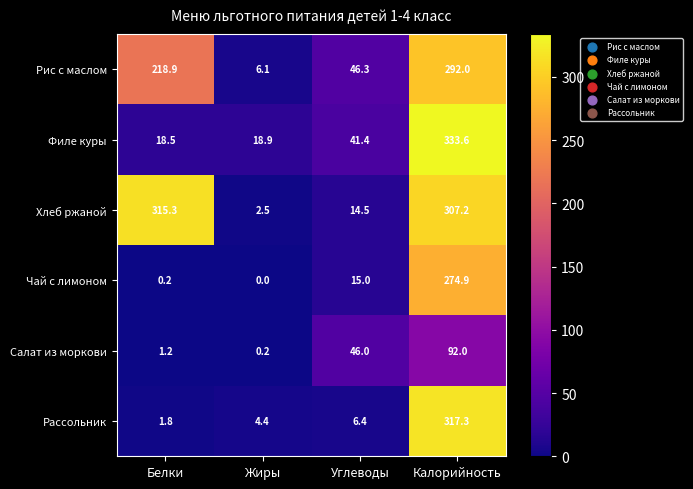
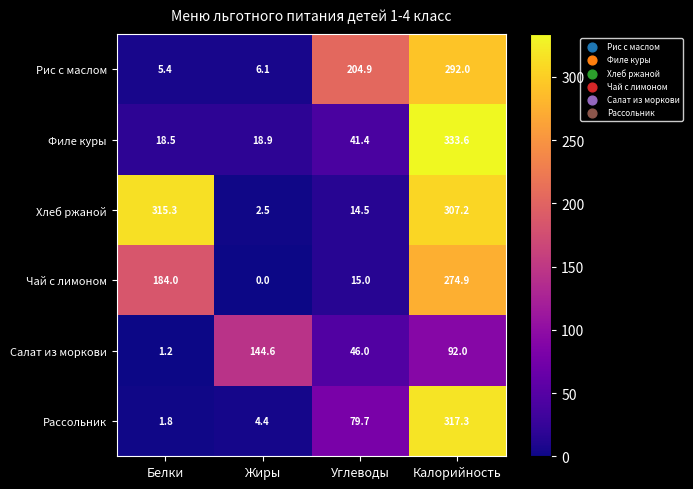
  {
    "Рис с маслом": {
-     "Белки": 218.9,
+     "Белки": 5.4,
      "Жиры": 6.1,
-     "Углеводы": 46.3,
+     "Углеводы": 204.9,
      "Калорийность": 292.0
    },
    "Филе куры": {
      "Белки": 18.5,
      "Жиры": 18.9,
      "Углеводы": 41.4,
      "Калорийность": 333.6
    },
    "Хлеб ржаной": {
      "Белки": 315.3,
      "Жиры": 2.5,
      "Углеводы": 14.5,
      "Калорийность": 307.2
    },
    "Чай с лимоном": {
-     "Белки": 0.2,
+     "Белки": 184.0,
      "Жиры": 0.0,
      "Углеводы": 15.0,
      "Калорийность": 274.9
    },
    "Салат из моркови": {
      "Белки": 1.2,
-     "Жиры": 0.2,
+     "Жиры": 144.6,
      "Углеводы": 46.0,
      "Калорийность": 92.0
    },
    "Рассольник": {
      "Белки": 1.8,
      "Жиры": 4.4,
-     "Углеводы": 6.4,
+     "Углеводы": 79.7,
      "Калорийность": 317.3
    }
  }
